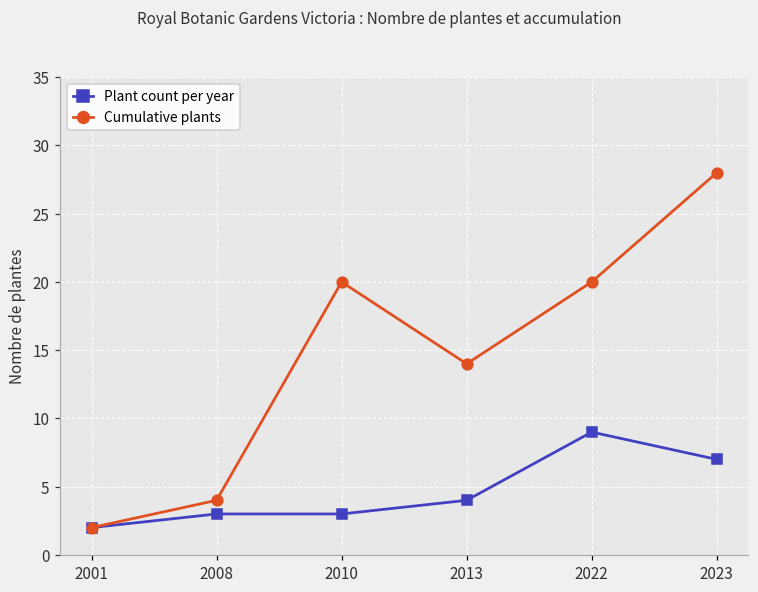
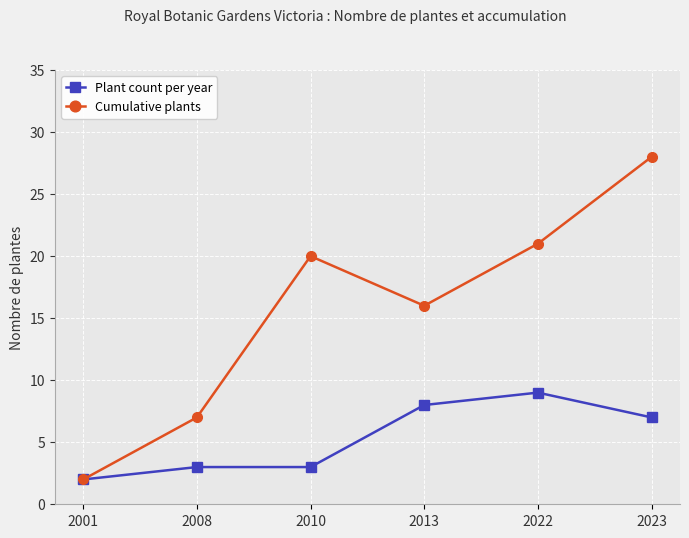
  {
    "Plant count per year": {
      "2008": 3,
      "2010": 3,
-     "2013": 4,
+     "2013": 8,
      "2022": 9,
      "2023": 7
    },
    "Cumulative plants": {
-     "2008": 4,
+     "2008": 7,
      "2010": 20,
-     "2013": 14,
-     "2022": 20,
+     "2013": 16,
+     "2022": 21,
      "2023": 28
    }
  }
